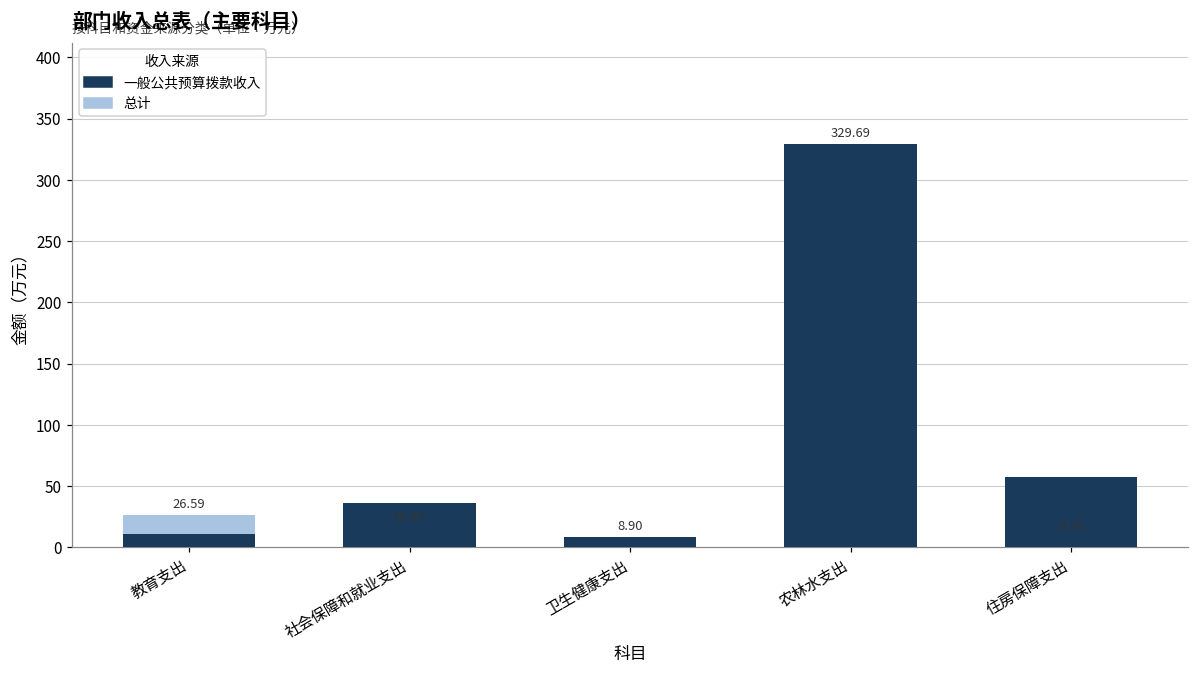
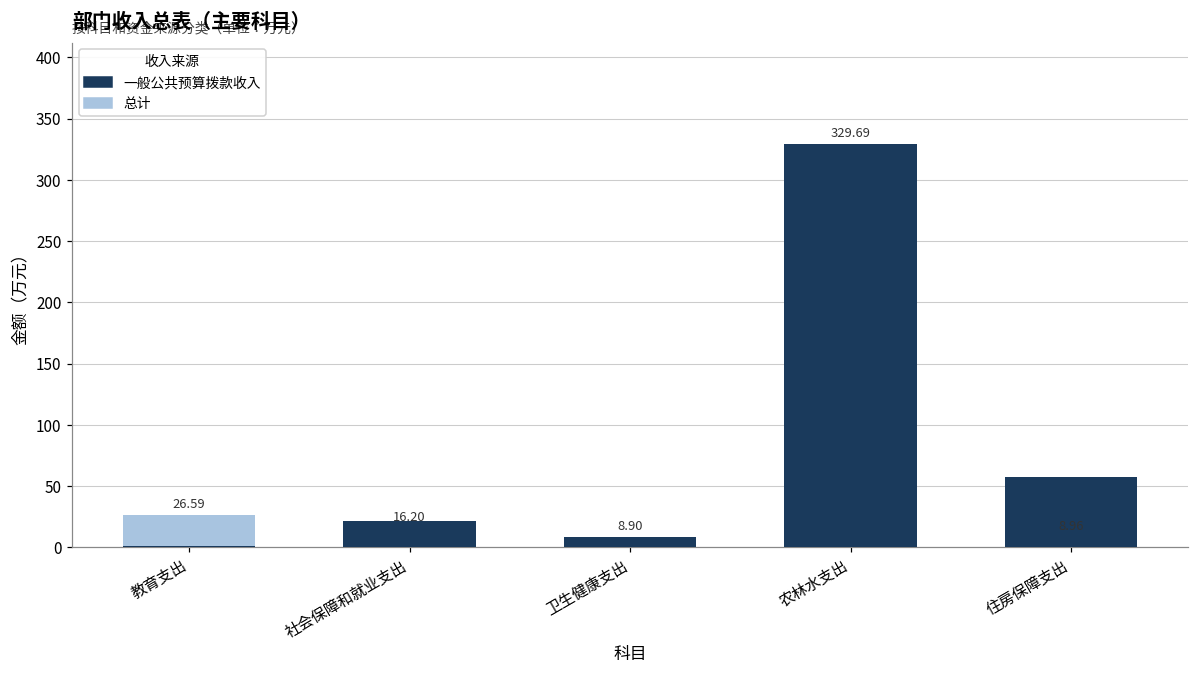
  {
    "总计": {
      "教育支出": 26.59,
      "卫生健康支出": 8.90,
      "农林水支出": 329.69
    },
    "一般公共预算拨款收入": {
-     "教育支出": 11,
-     "社会保障和就业支出": 37,
+     "教育支出": 1,
+     "社会保障和就业支出": 22,
      "住房保障支出": 57
    }
  }
